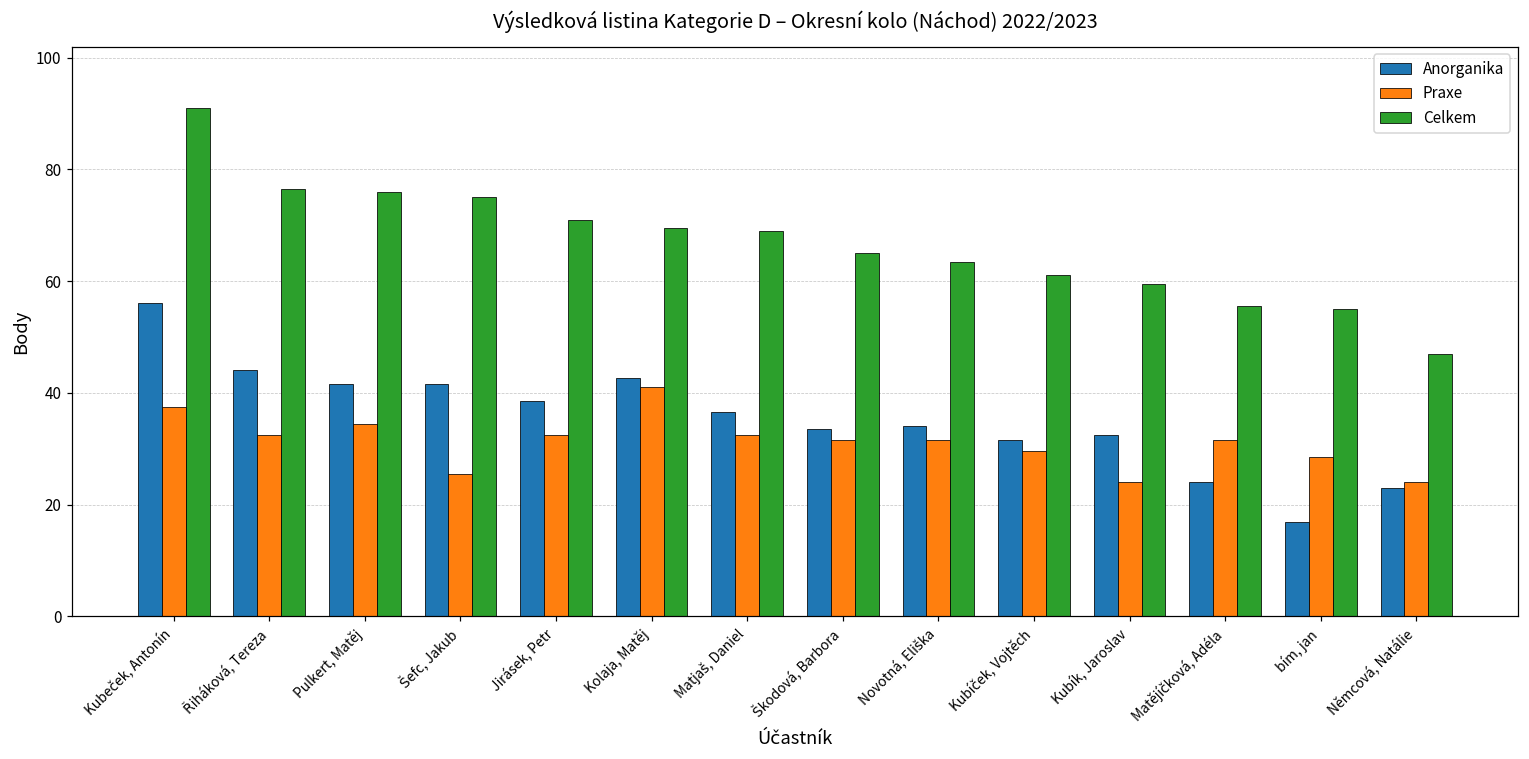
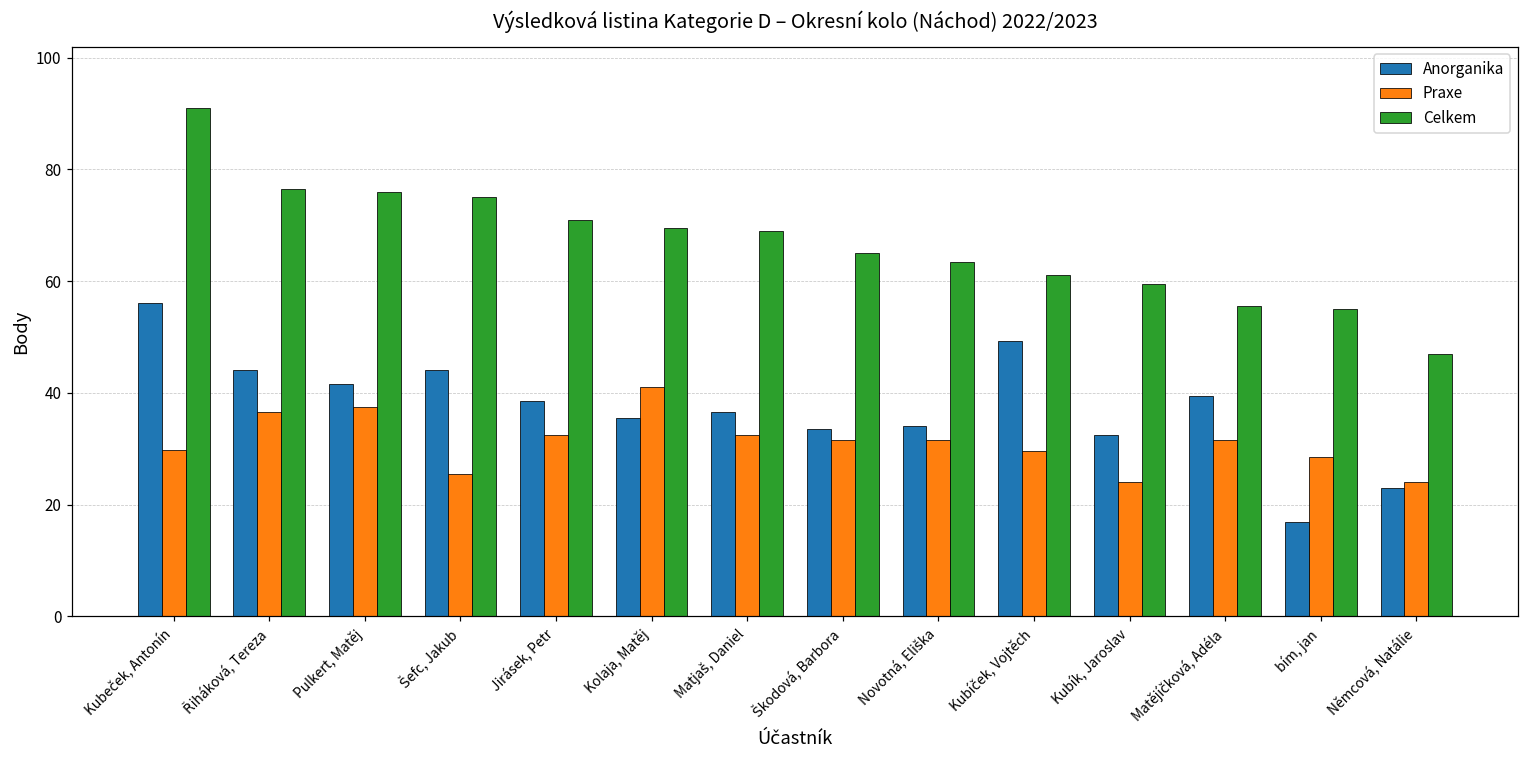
  {
    "Anorganika": {
      "Kubeček, Antonín": 56,
      "Řiháková, Tereza": 44,
      "Pulkert, Matěj": 42,
-     "Šefc, Jakub": 42,
+     "Šefc, Jakub": 44,
      "Jirásek, Petr": 39,
-     "Kolaja, Matěj": 43,
+     "Kolaja, Matěj": 36,
      "Matjaš, Daniel": 37,
      "Škodová, Barbora": 34,
      "Novotná, Eliška": 34,
-     "Kubíček, Vojtěch": 32,
+     "Kubíček, Vojtěch": 49,
      "Kubík, Jaroslav": 33,
-     "Matějíčková, Adéla": 24,
+     "Matějíčková, Adéla": 39,
      "bím, jan": 17,
      "Němcová, Natálie": 23
    },
    "Praxe": {
-     "Kubeček, Antonín": 38,
-     "Řiháková, Tereza": 33,
-     "Pulkert, Matěj": 35,
+     "Kubeček, Antonín": 30,
+     "Řiháková, Tereza": 37,
+     "Pulkert, Matěj": 38,
      "Šefc, Jakub": 25,
      "Jirásek, Petr": 33,
      "Kolaja, Matěj": 41,
      "Matjaš, Daniel": 33,
      "Škodová, Barbora": 32,
      "Novotná, Eliška": 32,
      "Kubíček, Vojtěch": 30,
      "Kubík, Jaroslav": 24,
      "Matějíčková, Adéla": 32,
      "bím, jan": 29,
      "Němcová, Natálie": 24
    },
    "Celkem": {
      "Kubeček, Antonín": 91,
      "Řiháková, Tereza": 77,
      "Pulkert, Matěj": 76,
      "Šefc, Jakub": 75,
      "Jirásek, Petr": 71,
      "Kolaja, Matěj": 70,
      "Matjaš, Daniel": 69,
      "Škodová, Barbora": 65,
      "Novotná, Eliška": 64,
      "Kubíček, Vojtěch": 61,
      "Kubík, Jaroslav": 60,
      "Matějíčková, Adéla": 56,
      "bím, jan": 55,
      "Němcová, Natálie": 47
    }
  }
